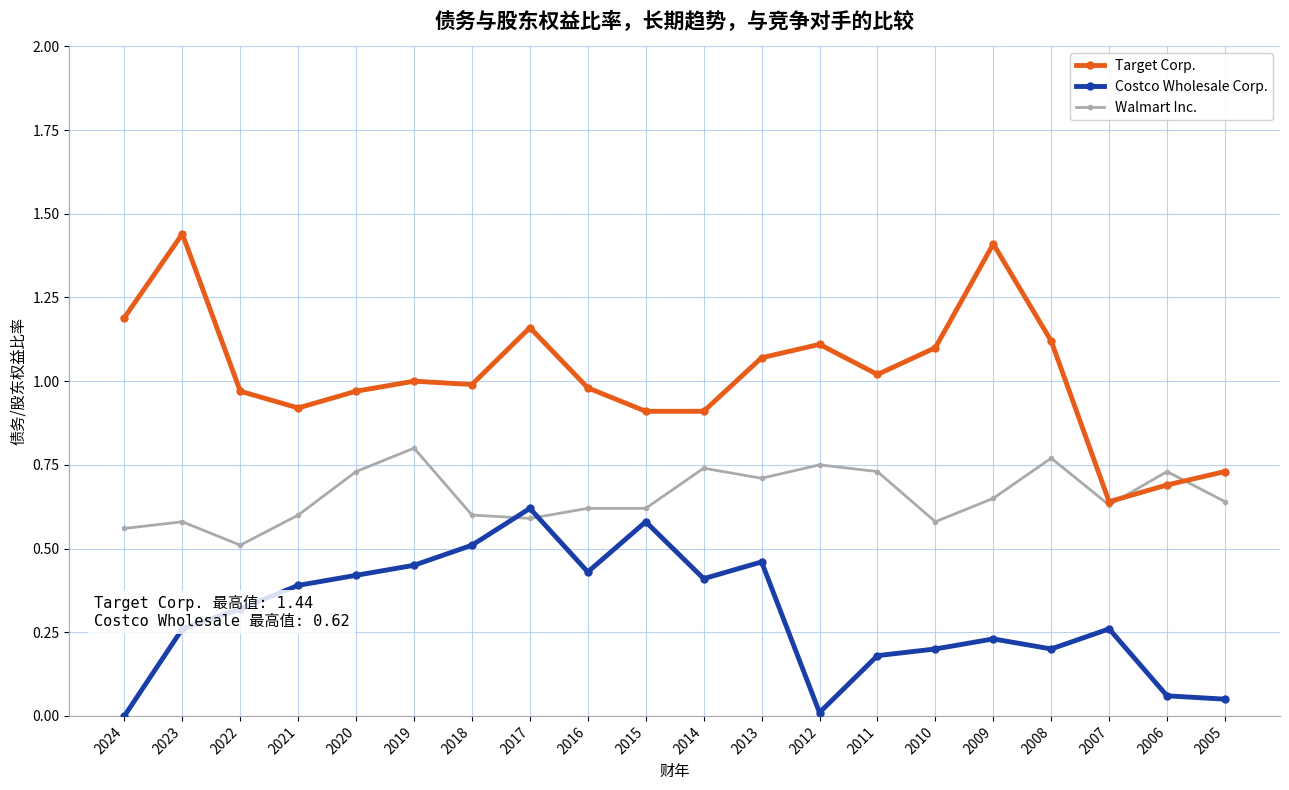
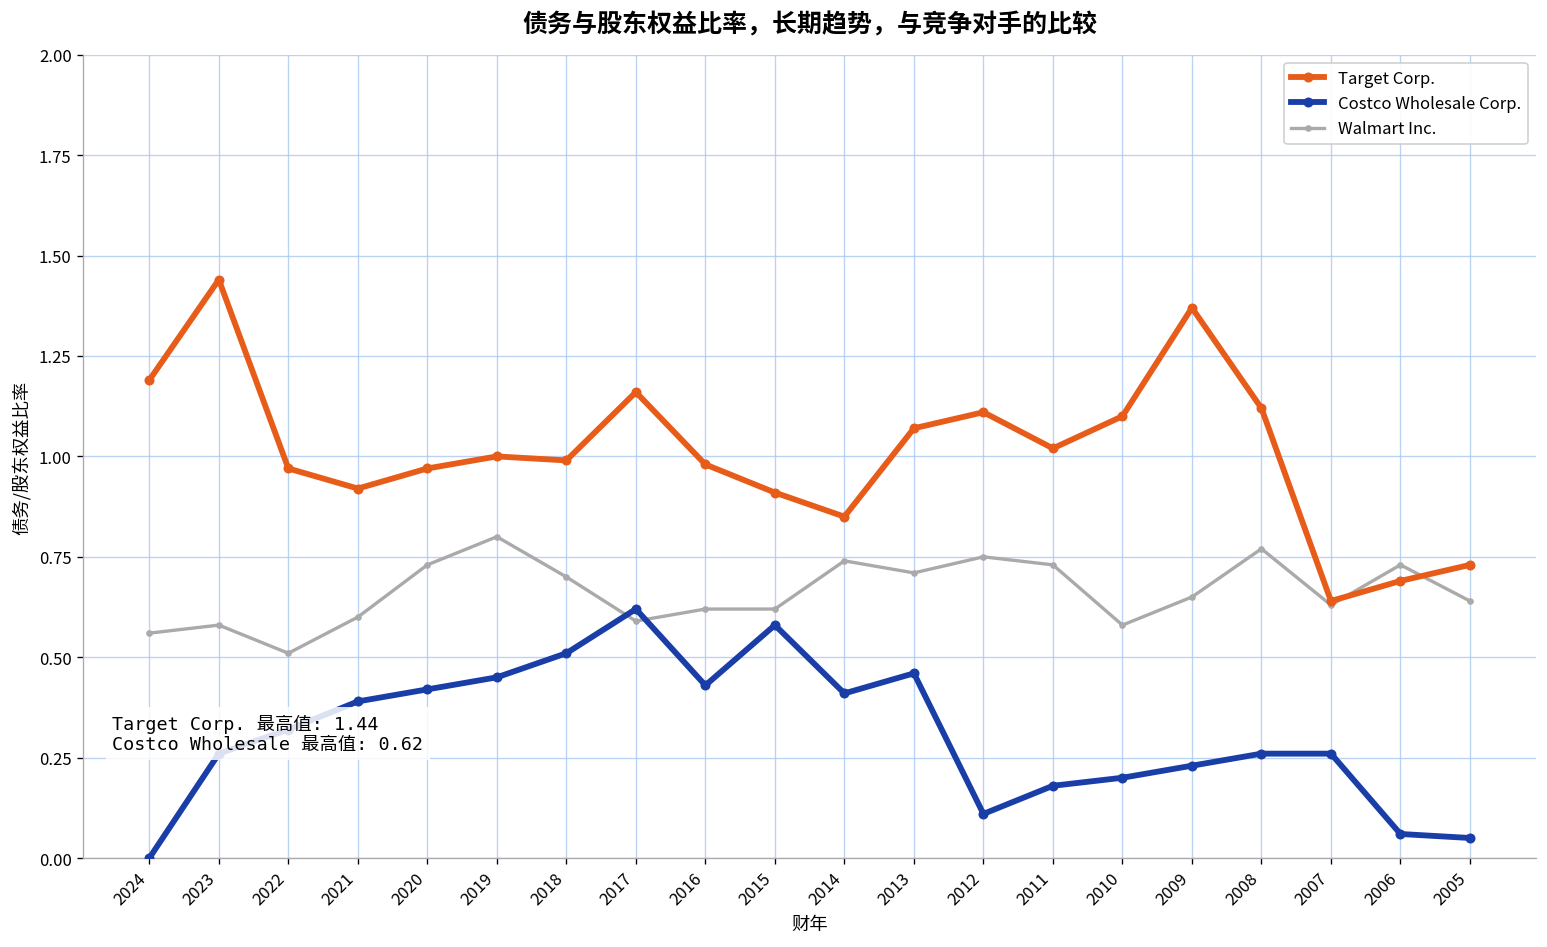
  {
    "Target Corp.": {
      "2024": 1.19,
      "2023": 1.44,
      "2022": 0.97,
      "2021": 0.92,
      "2020": 0.97,
      "2019": 1.00,
      "2018": 0.99,
      "2017": 1.16,
      "2016": 0.98,
      "2015": 0.91,
-     "2014": 0.91,
+     "2014": 0.85,
      "2013": 1.07,
      "2012": 1.11,
      "2011": 1.02,
      "2010": 1.10,
-     "2009": 1.41,
+     "2009": 1.37,
      "2008": 1.12,
      "2007": 0.64,
      "2006": 0.69,
      "2005": 0.73
    },
    "Costco Wholesale Corp.": {
      "2024": 0.00,
      "2021": 0.39,
      "2020": 0.42,
      "2019": 0.45,
      "2018": 0.51,
      "2017": 0.62,
      "2016": 0.43,
      "2015": 0.58,
      "2014": 0.41,
      "2013": 0.46,
-     "2012": 0.01,
+     "2012": 0.11,
      "2011": 0.18,
      "2010": 0.20,
      "2009": 0.23,
-     "2008": 0.20,
+     "2008": 0.26,
      "2007": 0.26,
      "2006": 0.06,
      "2005": 0.05
    },
    "Walmart Inc.": {
      "2024": 0.56,
      "2023": 0.58,
      "2022": 0.51,
      "2021": 0.6,
      "2020": 0.73,
      "2019": 0.8,
-     "2018": 0.6,
+     "2018": 0.7,
      "2017": 0.59,
      "2016": 0.62,
      "2015": 0.62,
      "2014": 0.74,
      "2013": 0.71,
      "2012": 0.75,
      "2011": 0.73,
      "2010": 0.58,
      "2009": 0.65,
      "2008": 0.77,
      "2007": 0.63,
      "2006": 0.73,
      "2005": 0.64
    }
  }
